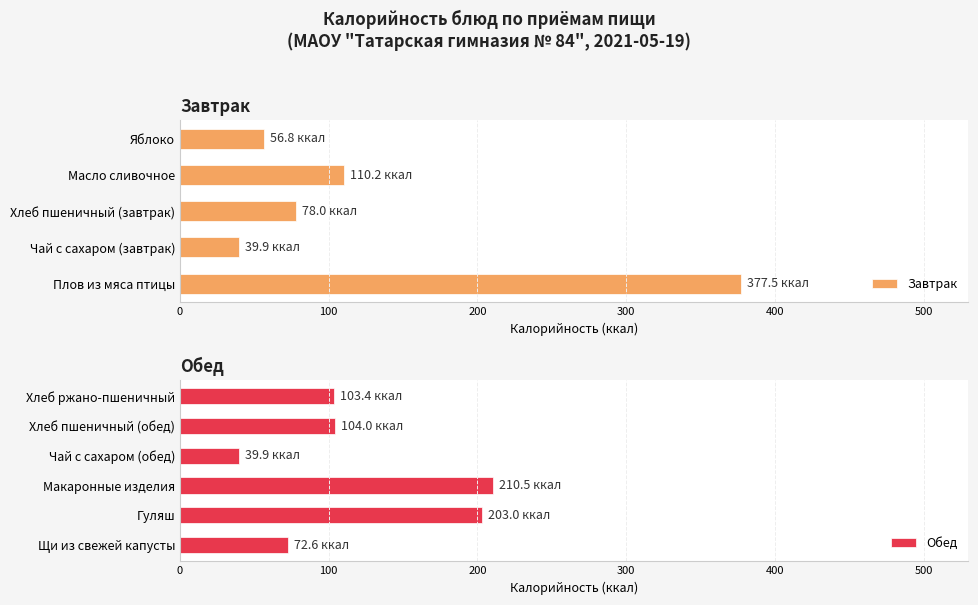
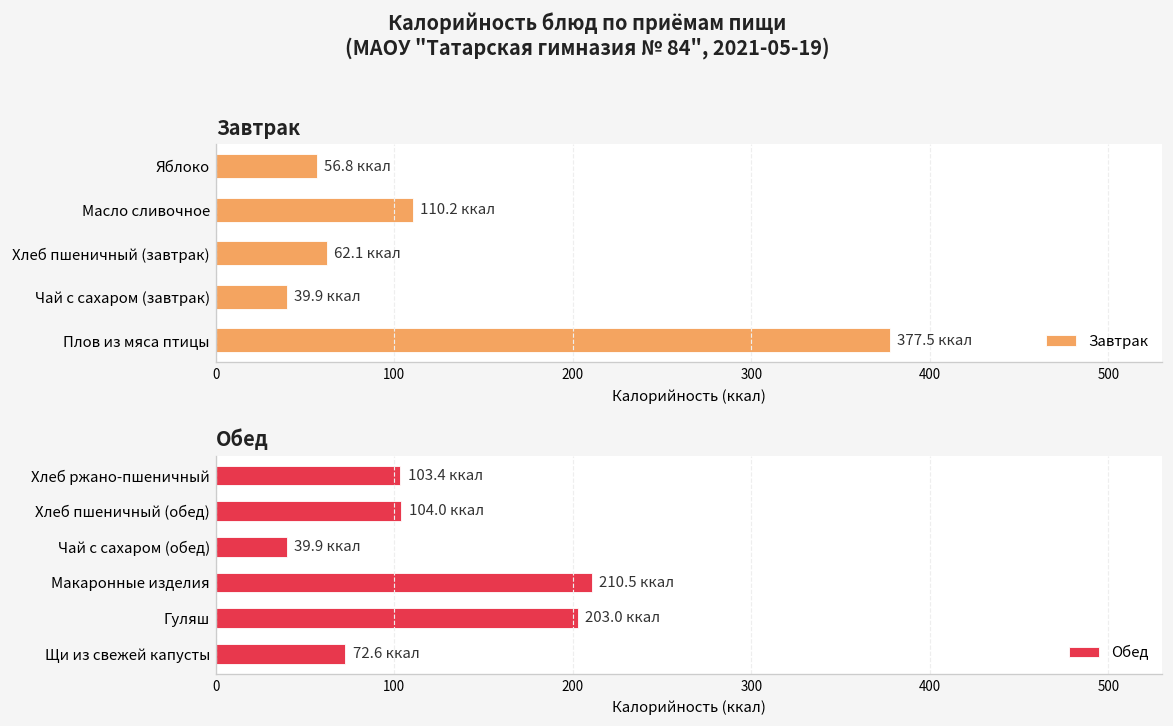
  {
    "Завтрак": {
      "Яблоко": 56.8,
      "Масло сливочное": 110.2,
-     "Хлеб пшеничный (завтрак)": 78.0,
+     "Хлеб пшеничный (завтрак)": 62.1,
      "Чай с сахаром (завтрак)": 39.9,
      "Плов из мяса птицы": 377.5
    },
    "Обед": {
      "Хлеб ржано-пшеничный": 103.4,
      "Хлеб пшеничный (обед)": 104.0,
      "Чай с сахаром (обед)": 39.9,
      "Макаронные изделия": 210.5,
      "Гуляш": 203.0,
      "Щи из свежей капусты": 72.6
    }
  }
